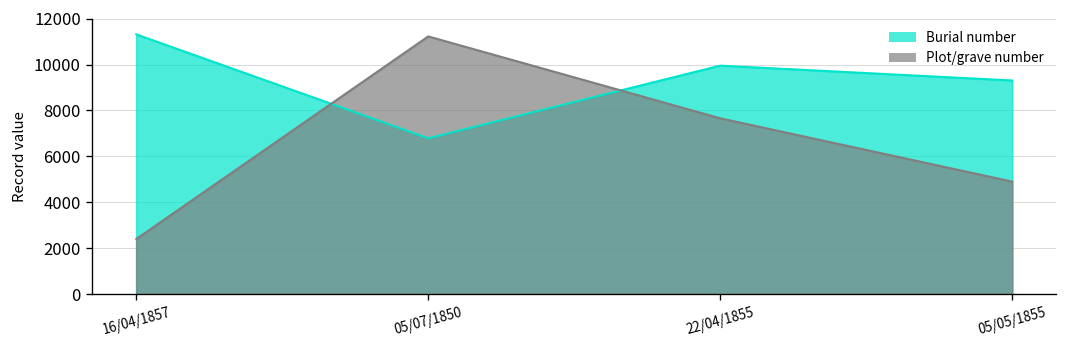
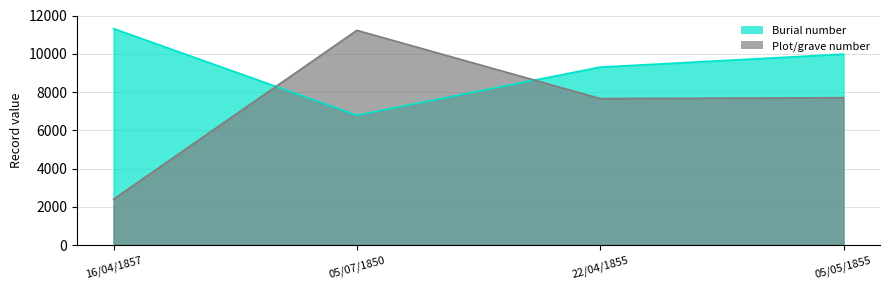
  {
    "Burial number": {
      "16/04/1857": 11300,
      "05/07/1850": 6800,
-     "22/04/1855": 10000,
-     "05/05/1855": 9300
+     "22/04/1855": 9300,
+     "05/05/1855": 10000
    },
    "Plot/grave number": {
      "16/04/1857": 2400,
      "05/07/1850": 11200,
      "22/04/1855": 7700,
-     "05/05/1855": 4900
+     "05/05/1855": 7700
    }
  }
